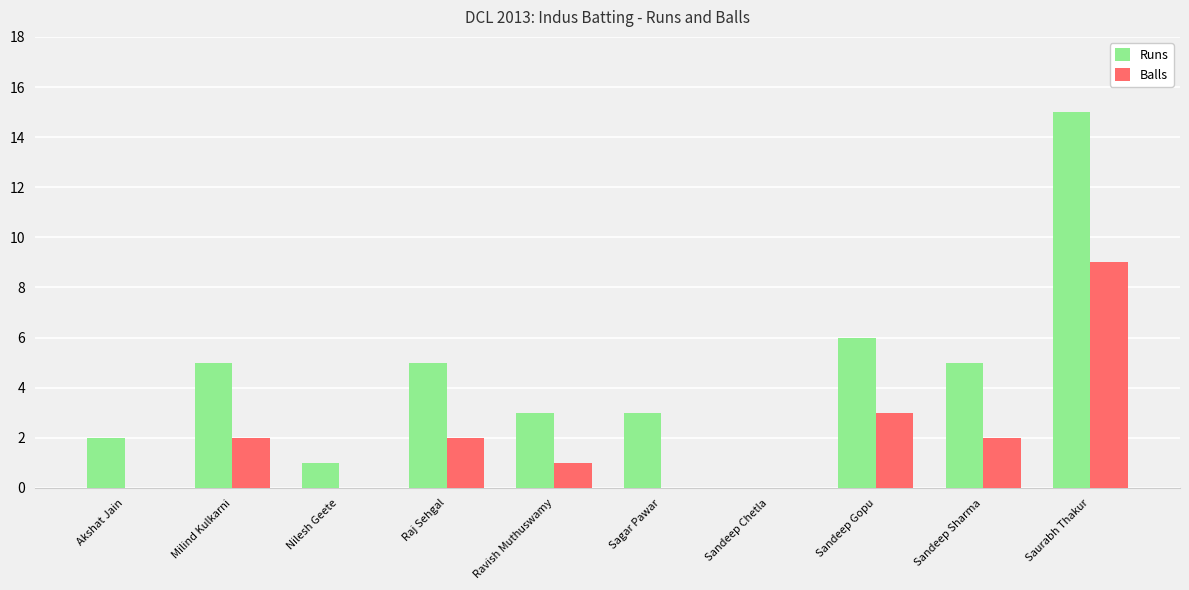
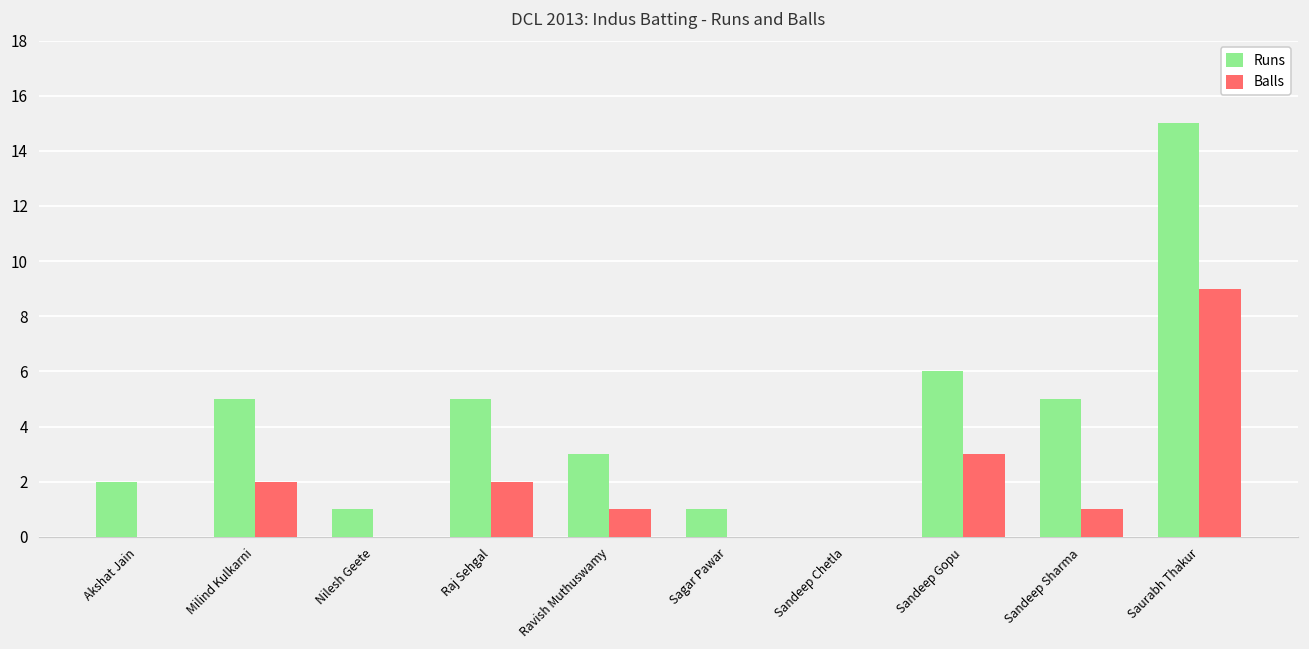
  {
    "Runs": {
      "Akshat Jain": 2,
      "Milind Kulkarni": 5,
      "Nilesh Geete": 1,
      "Raj Sehgal": 5,
      "Ravish Muthuswamy": 3,
-     "Sagar Pawar": 3,
+     "Sagar Pawar": 1,
      "Sandeep Chetla": 0,
      "Sandeep Gopu": 6,
      "Sandeep Sharma": 5,
      "Saurabh Thakur": 15
    },
    "Balls": {
      "Akshat Jain": 0,
      "Milind Kulkarni": 2,
      "Nilesh Geete": 0,
      "Raj Sehgal": 2,
      "Ravish Muthuswamy": 1,
      "Sagar Pawar": 0,
      "Sandeep Chetla": 0,
      "Sandeep Gopu": 3,
-     "Sandeep Sharma": 2,
+     "Sandeep Sharma": 1,
      "Saurabh Thakur": 9
    }
  }
